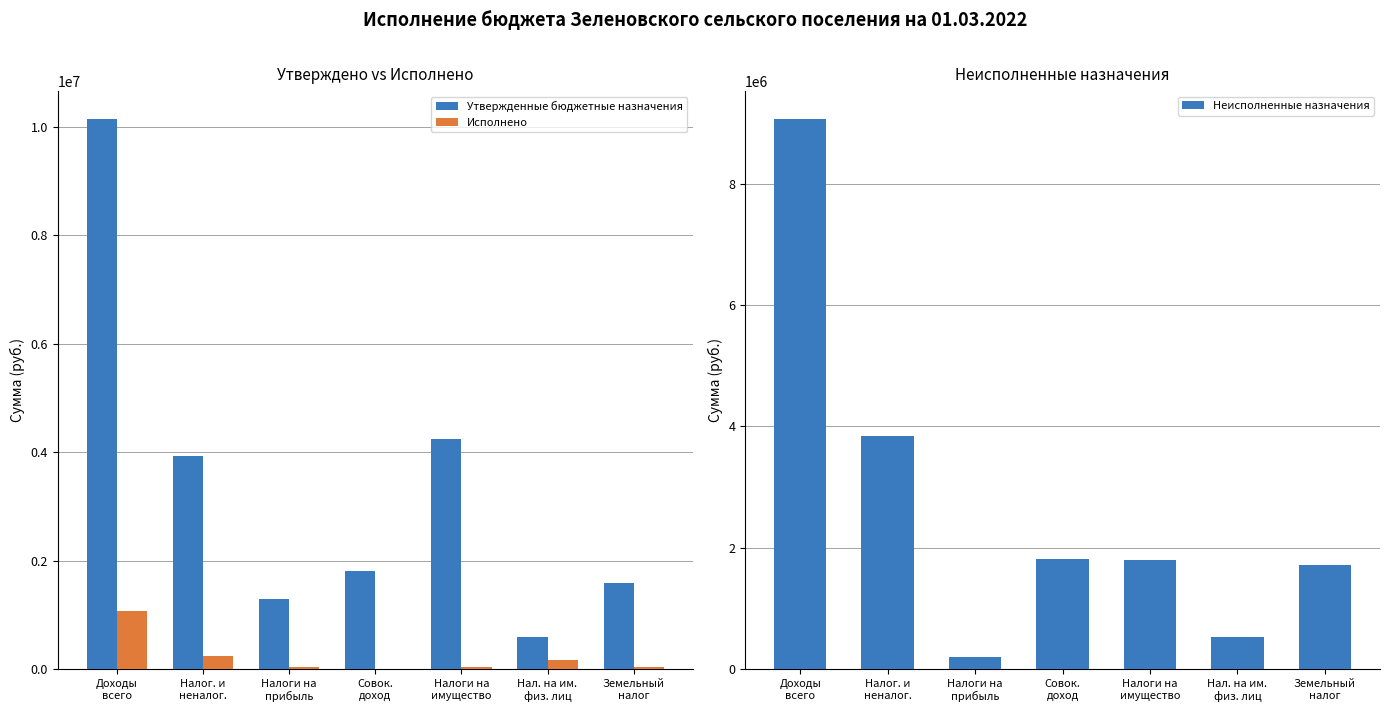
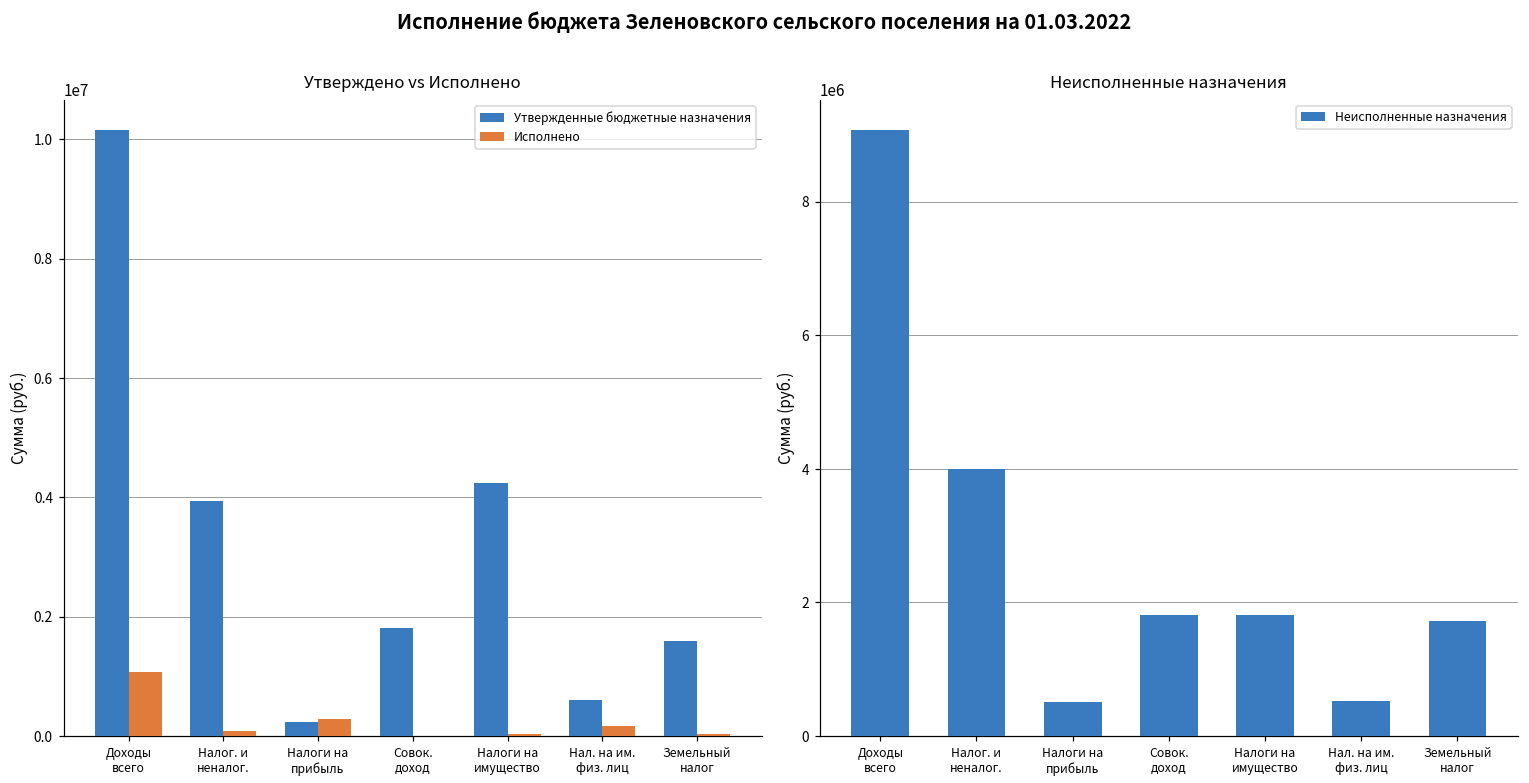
  {
    "Утверждено vs Исполнено": {
      "Утвержденные бюджетные назначения": {
        "Доходы всего": 10100000,
        "Налог. и неналог.": 3900000,
-       "Налоги на прибыль": 1300000,
+       "Налоги на прибыль": 200000,
        "Совок. доход": 1800000,
        "Налоги на имущество": 4200000,
        "Нал. на им. физ. лиц": 600000,
        "Земельный налог": 1600000
      },
      "Исполнено": {
        "Доходы всего": 1100000,
-       "Налог. и неналог.": 200000,
-       "Налоги на прибыль": 0,
+       "Налог. и неналог.": 100000,
+       "Налоги на прибыль": 300000,
        "Нал. на им. физ. лиц": 200000
      }
    },
    "Неисполненные назначения": {
      "Доходы всего": 9100000,
-     "Налог. и неналог.": 3800000,
-     "Налоги на прибыль": 200000,
+     "Налог. и неналог.": 4000000,
+     "Налоги на прибыль": 500000,
      "Совок. доход": 1800000,
      "Налоги на имущество": 1800000,
      "Нал. на им. физ. лиц": 500000,
      "Земельный налог": 1700000
    }
  }
